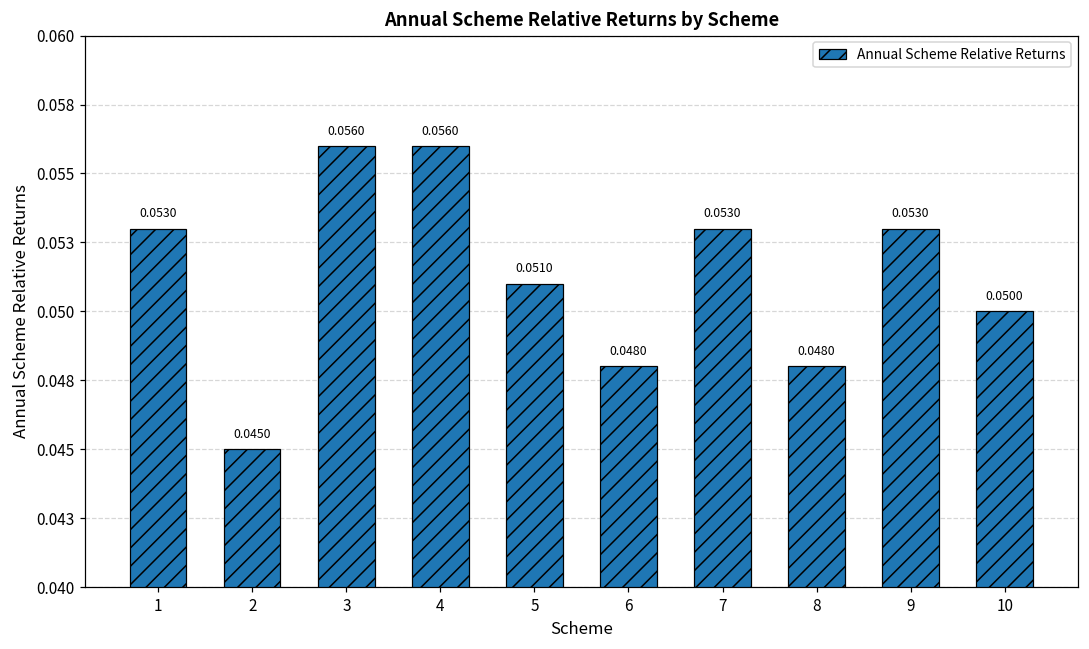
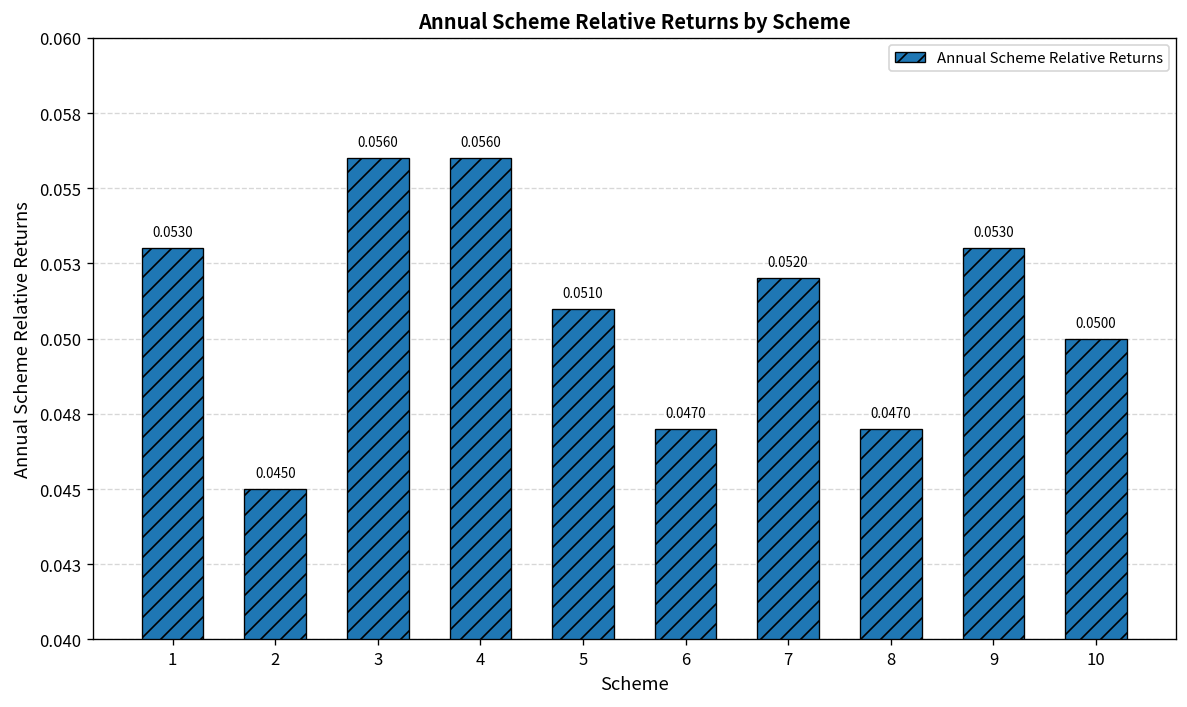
  {
    "1": 0.0530,
    "2": 0.0450,
    "3": 0.0560,
    "4": 0.0560,
    "5": 0.0510,
-   "6": 0.0480,
-   "7": 0.0530,
-   "8": 0.0480,
+   "6": 0.0470,
+   "7": 0.0520,
+   "8": 0.0470,
    "9": 0.0530,
    "10": 0.0500
  }
